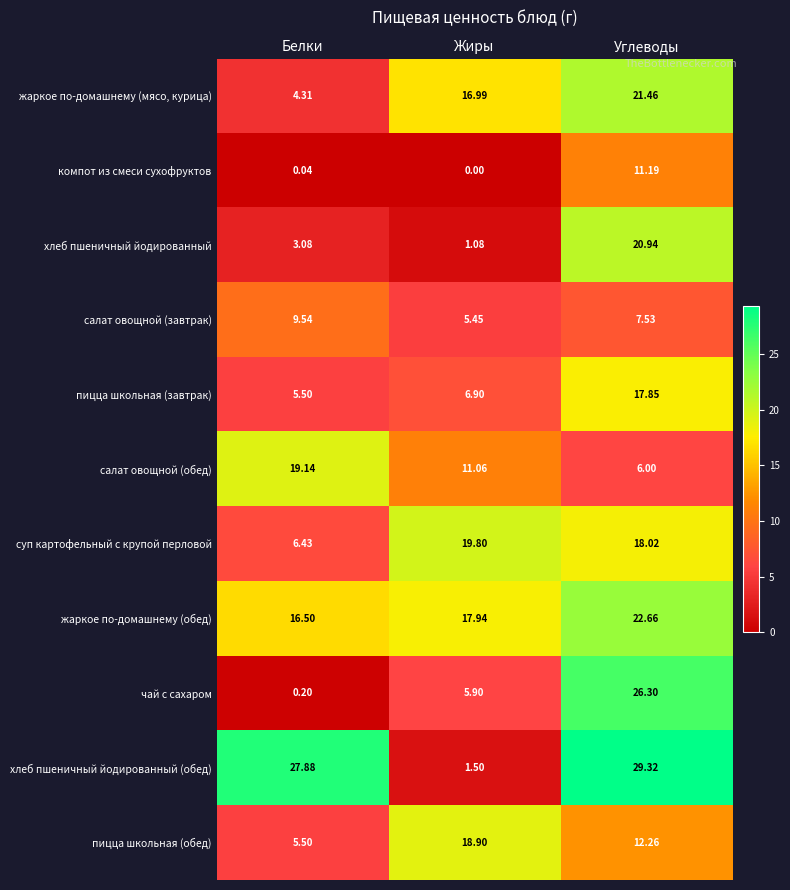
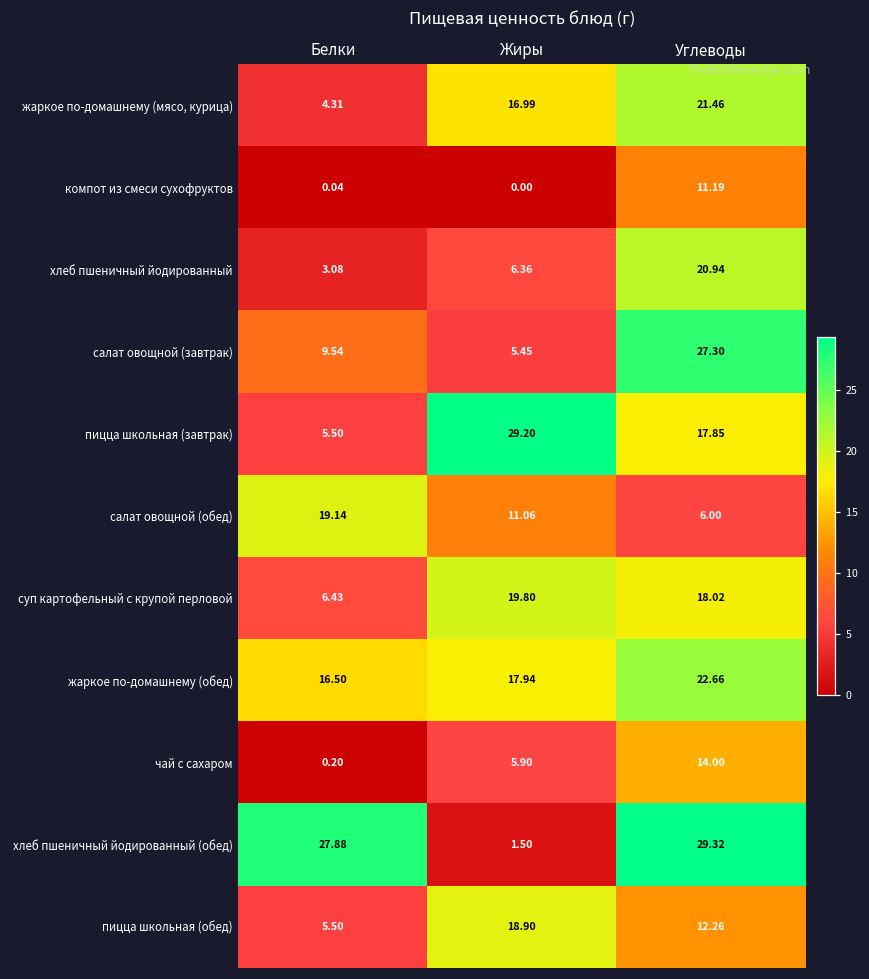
  {
    "жаркое по-домашнему (мясо, курица)": {
      "Белки": 4.31,
      "Жиры": 16.99
    },
    "компот из смеси сухофруктов": {
      "Белки": 0.04,
      "Жиры": 0.00,
      "Углеводы": 11.19
    },
    "хлеб пшеничный йодированный": {
      "Белки": 3.08,
-     "Жиры": 1.08,
+     "Жиры": 6.36,
      "Углеводы": 20.94
    },
    "салат овощной (завтрак)": {
      "Белки": 9.54,
      "Жиры": 5.45,
-     "Углеводы": 7.53
+     "Углеводы": 27.30
    },
    "пицца школьная (завтрак)": {
      "Белки": 5.50,
-     "Жиры": 6.90,
+     "Жиры": 29.20,
      "Углеводы": 17.85
    },
    "салат овощной (обед)": {
      "Белки": 19.14,
      "Жиры": 11.06,
      "Углеводы": 6.00
    },
    "суп картофельный с крупой перловой": {
      "Белки": 6.43,
      "Жиры": 19.80,
      "Углеводы": 18.02
    },
    "жаркое по-домашнему (обед)": {
      "Белки": 16.50,
      "Жиры": 17.94,
      "Углеводы": 22.66
    },
    "чай с сахаром": {
      "Белки": 0.20,
      "Жиры": 5.90,
-     "Углеводы": 26.30
+     "Углеводы": 14.00
    },
    "хлеб пшеничный йодированный (обед)": {
      "Белки": 27.88,
      "Жиры": 1.50,
      "Углеводы": 29.32
    },
    "пицца школьная (обед)": {
      "Белки": 5.50,
      "Жиры": 18.90,
      "Углеводы": 12.26
    }
  }
